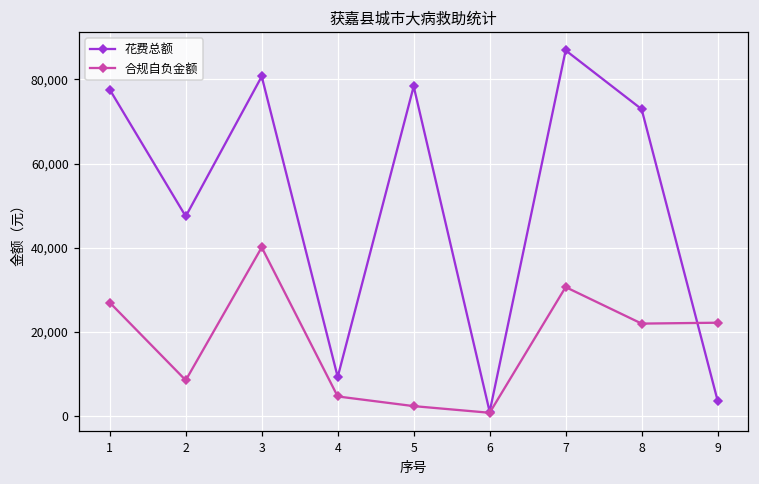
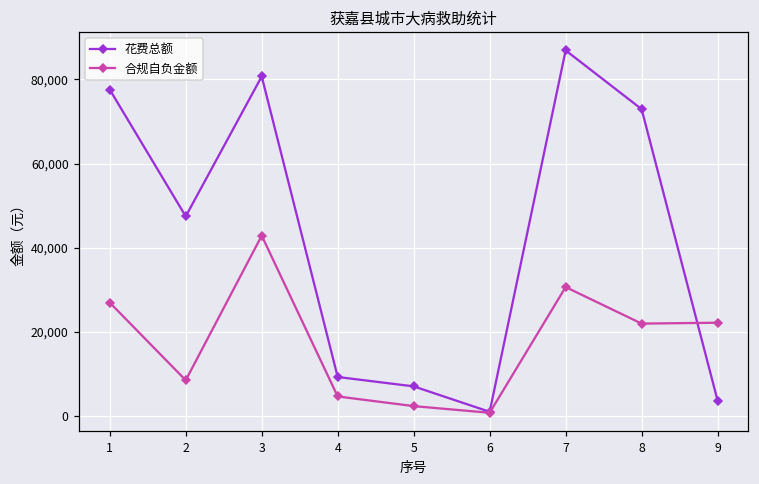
  {
    "花费总额": {
      "1": "78,000",
      "2": "47,000",
      "3": "81,000",
      "4": "9,000",
-     "5": "78,000",
+     "5": "7,000",
      "7": "87,000",
      "8": "73,000",
      "9": "4,000"
    },
    "合规自负金额": {
      "1": "27,000",
      "2": "8,000",
-     "3": "40,000",
+     "3": "43,000",
      "4": "5,000",
      "5": "2,000",
      "7": "31,000",
      "8": "22,000",
      "9": "22,000"
    }
  }
